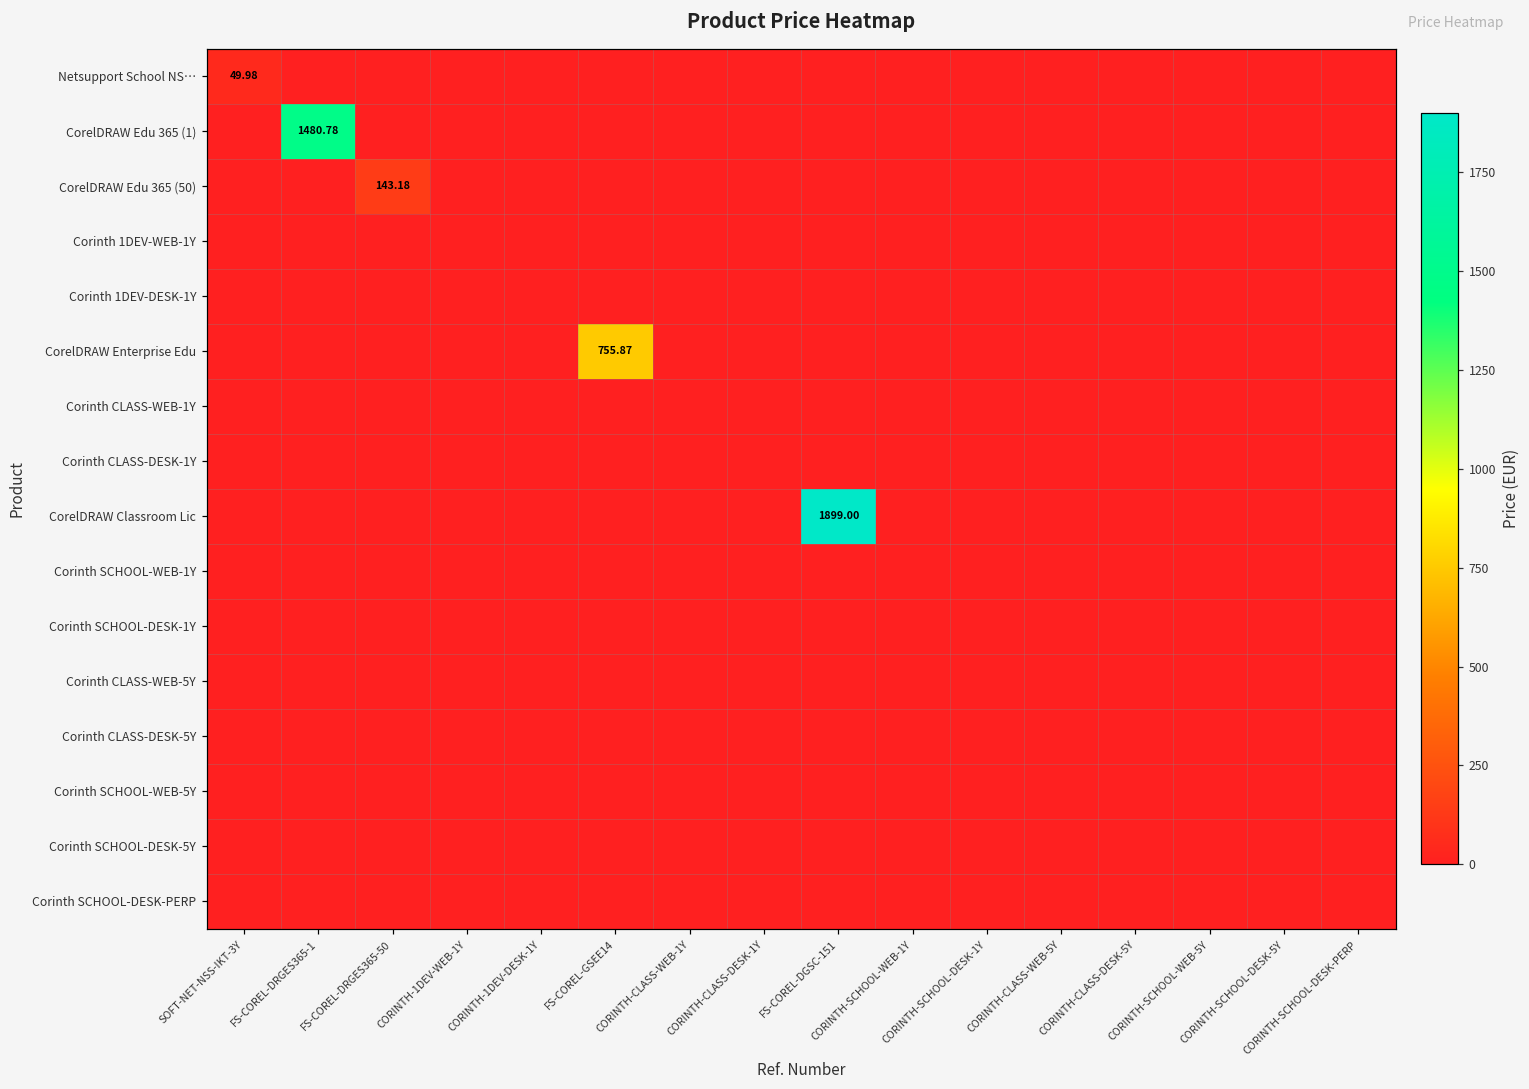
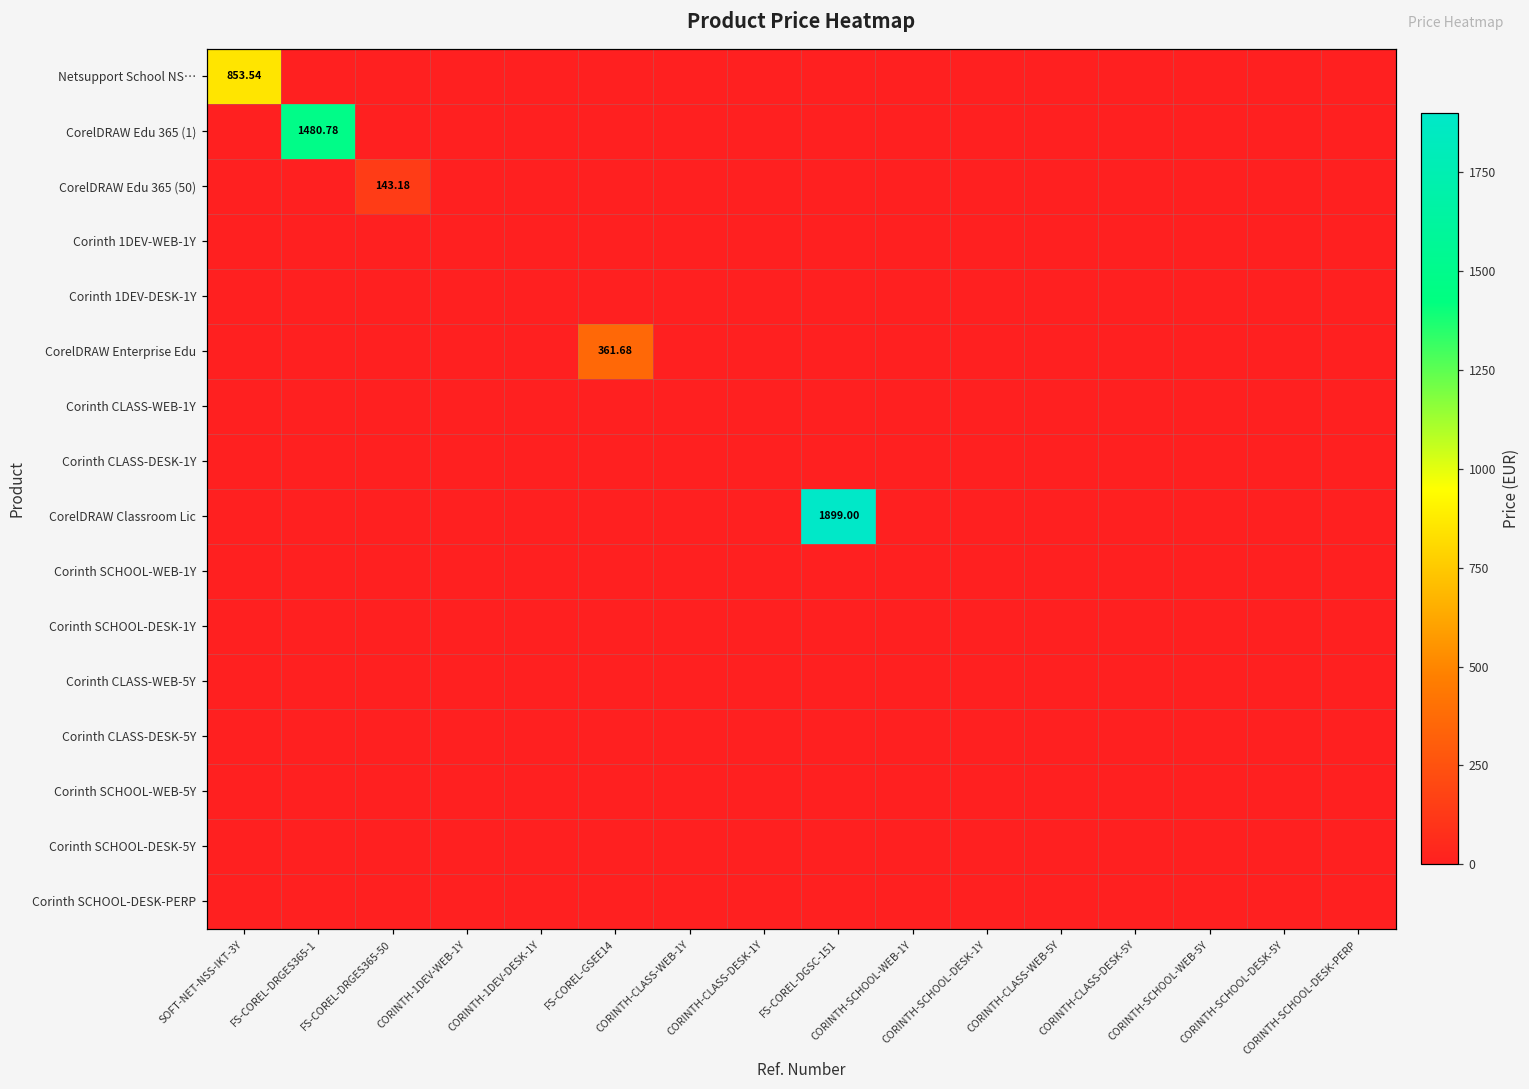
  {
    "Netsupport School NS…": {
-     "SOFT-NET-NSS-IKT-3Y": 49.98
+     "SOFT-NET-NSS-IKT-3Y": 853.54
    },
    "CorelDRAW Edu 365 (1)": {
      "FS-COREL-DRGES365-1": 1480.78
    },
    "CorelDRAW Edu 365 (50)": {
      "FS-COREL-DRGES365-50": 143.18
    },
    "CorelDRAW Enterprise Edu": {
-     "FS-COREL-GSEE14": 755.87
+     "FS-COREL-GSEE14": 361.68
    },
    "CorelDRAW Classroom Lic": {
      "FS-COREL-DGSC-151": 1899.00
    }
  }
